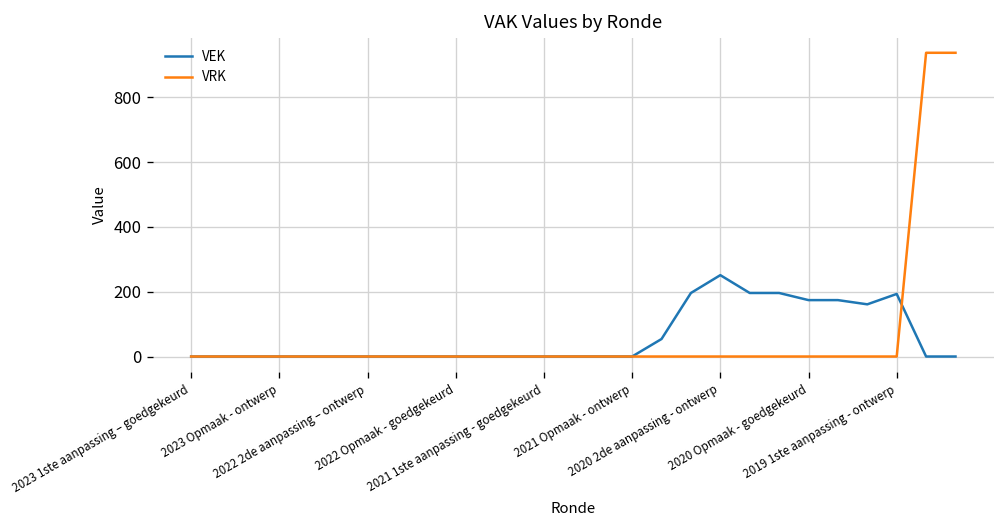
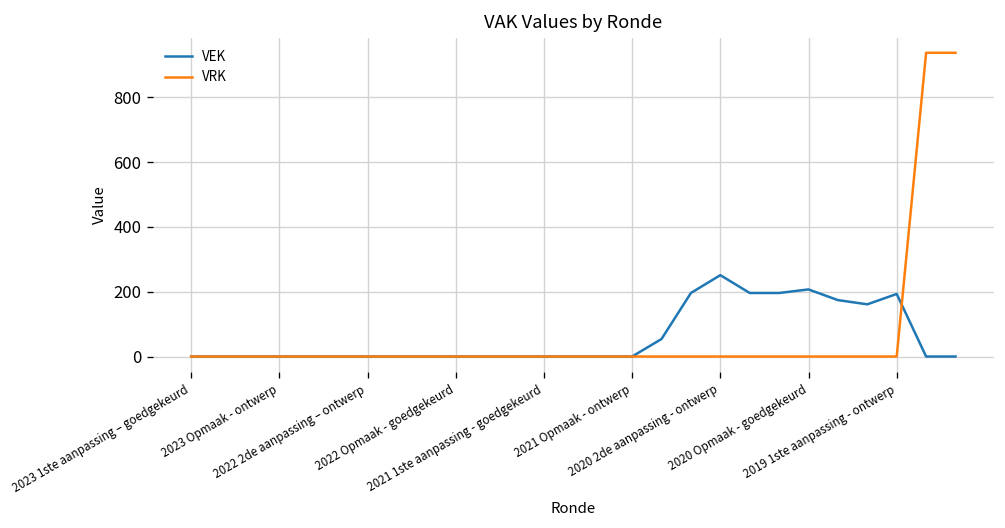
  {
    "VEK": {
      "2020 2de aanpassing - ontwerp": 250,
-     "2020 Opmaak - goedgekeurd": 170,
+     "2020 Opmaak - goedgekeurd": 210,
      "2019 1ste aanpassing - ontwerp": 190
    },
    "VRK": {
      "2020 2de aanpassing - ontwerp": 0,
      "2020 Opmaak - goedgekeurd": 0,
      "2019 1ste aanpassing - ontwerp": 0
    }
  }
